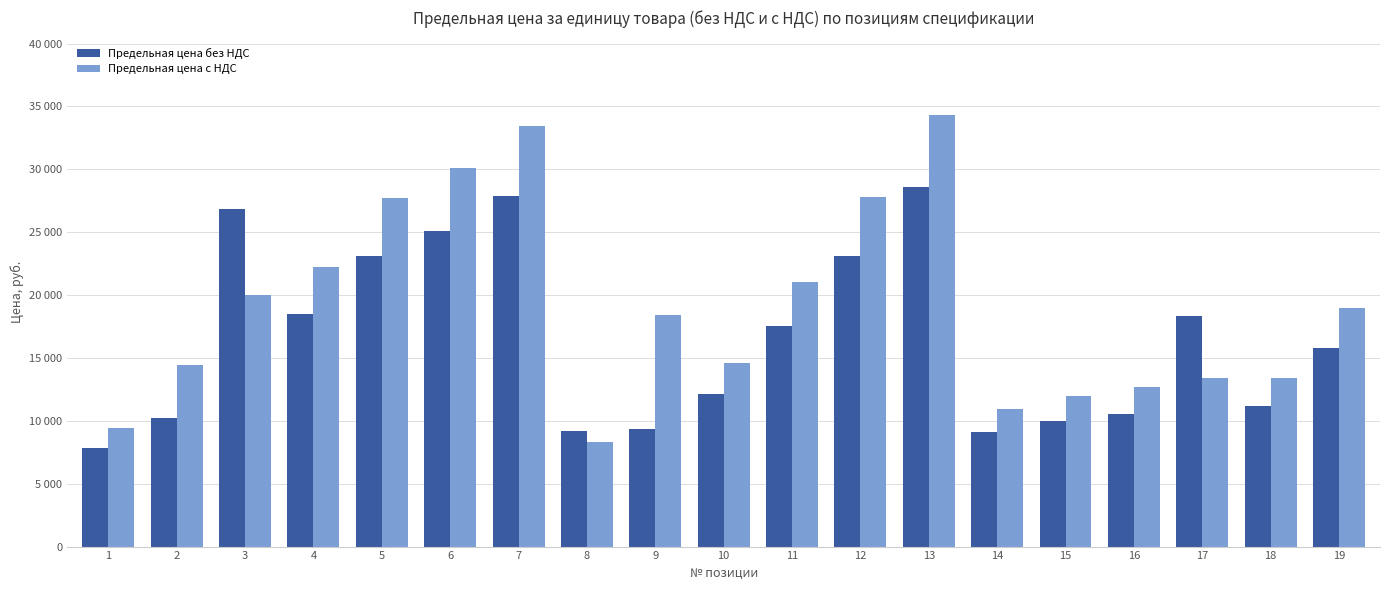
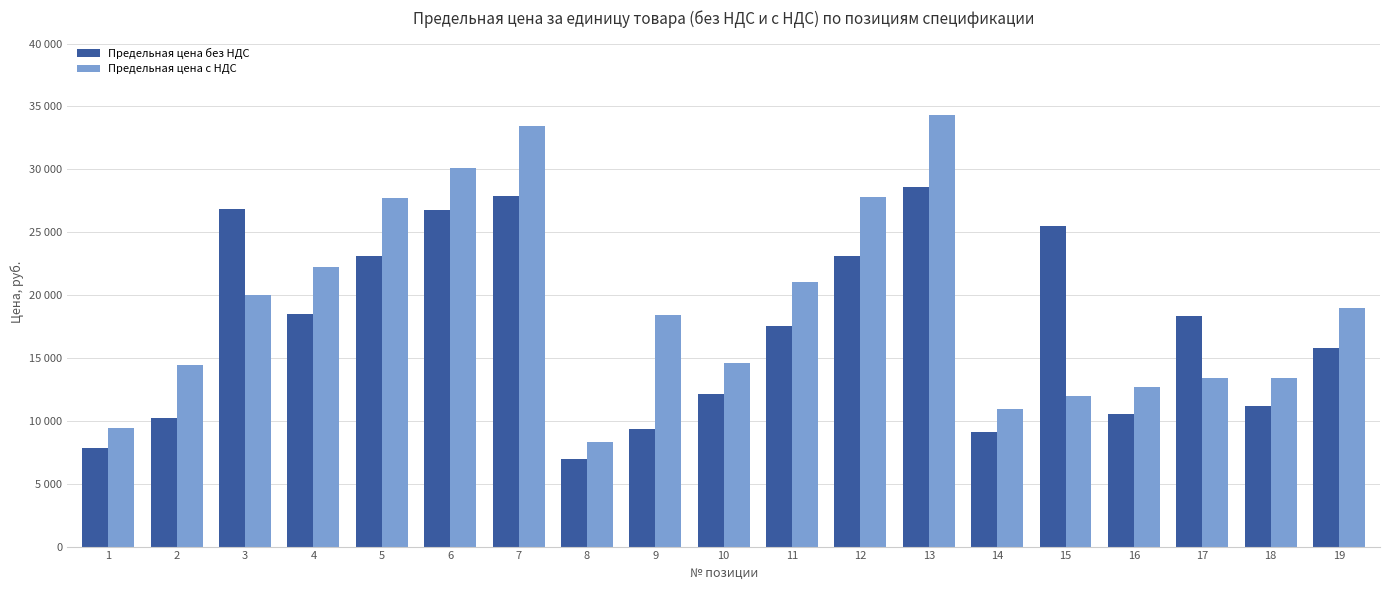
  {
    "Предельная цена без НДС": {
      "1": 7800,
      "2": 10200,
      "3": 26800,
      "4": 18500,
      "5": 23100,
-     "6": 25100,
+     "6": 26800,
      "7": 27900,
-     "8": 9200,
+     "8": 7000,
      "9": 9300,
      "10": 12100,
      "11": 17500,
      "12": 23100,
      "13": 28600,
      "14": 9100,
-     "15": 10000,
+     "15": 25500,
      "16": 10600,
      "17": 18300,
      "18": 11200,
      "19": 15800
    },
    "Предельная цена с НДС": {
      "1": 9400,
      "2": 14500,
      "3": 20000,
      "4": 22200,
      "5": 27700,
      "6": 30100,
      "7": 33500,
      "8": 8400,
      "9": 18400,
      "10": 14600,
      "11": 21000,
      "12": 27800,
      "13": 34300,
      "14": 10900,
      "15": 11900,
      "16": 12700,
      "17": 13400,
      "18": 13400,
      "19": 18900
    }
  }
